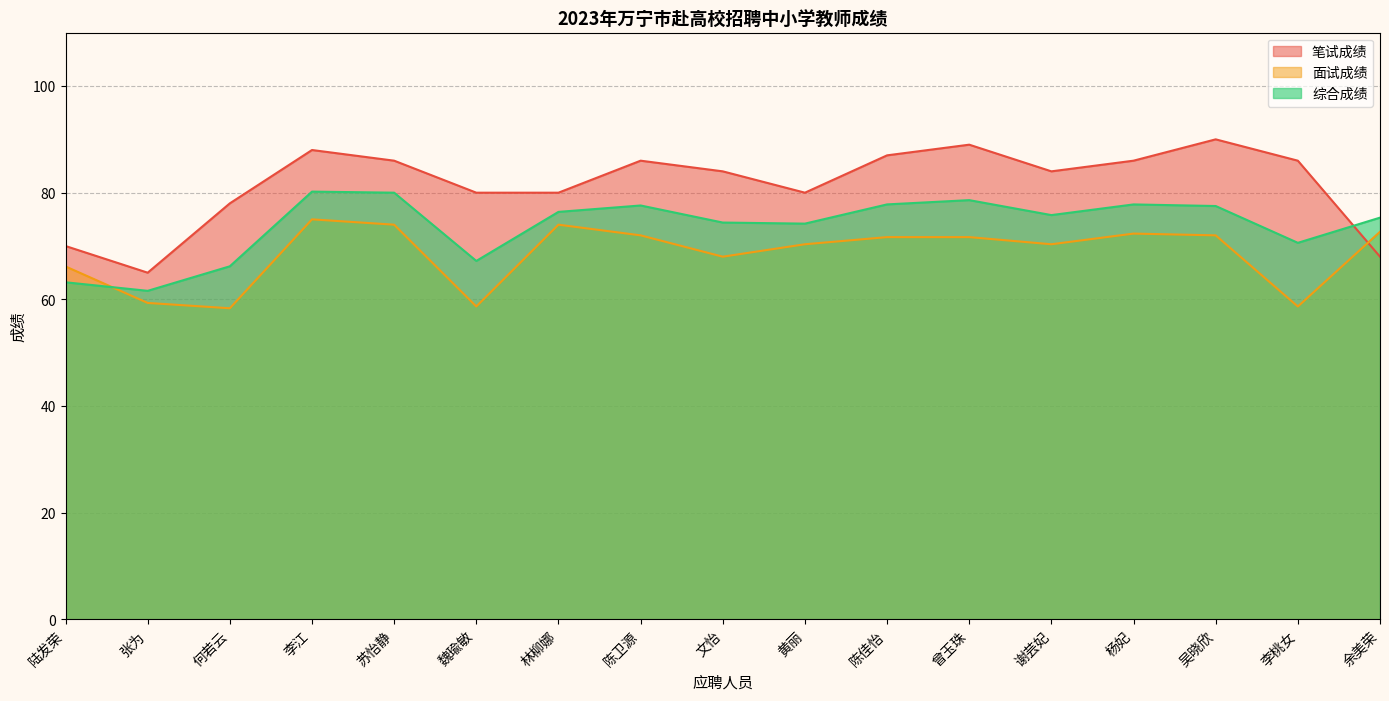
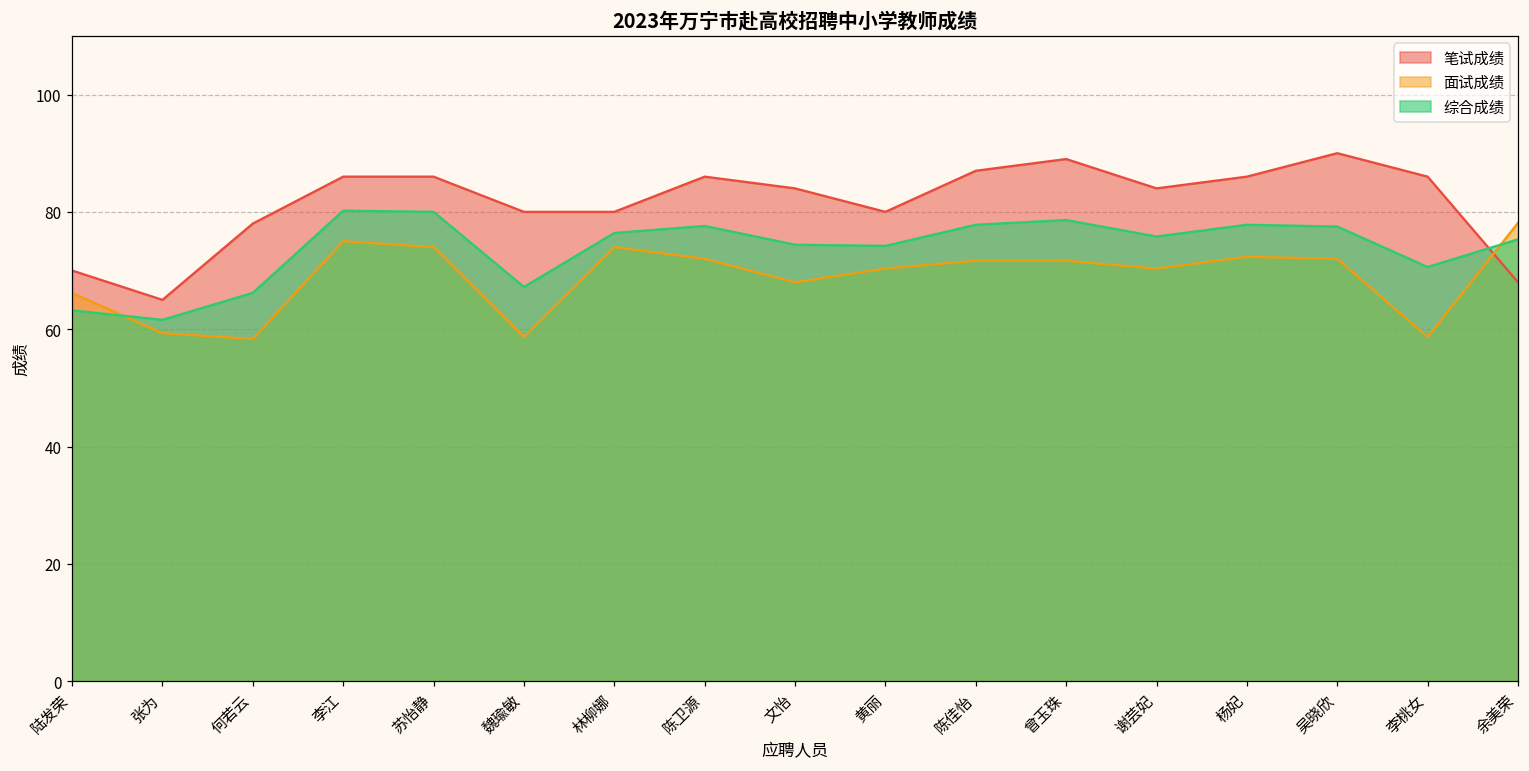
  {
    "笔试成绩": {
      "陆发荣": 70,
      "张为": 65,
      "何若云": 78,
-     "李江": 88,
+     "李江": 86,
      "苏怡静": 86,
      "魏瑜敏": 80,
      "林柳娜": 80,
      "陈卫源": 86,
      "文怡": 84,
      "黄丽": 80,
      "陈佳怡": 87,
      "曾玉珠": 89,
      "谢芸妃": 84,
      "杨妃": 86,
      "吴晓欣": 90,
      "李桃女": 86,
      "余美荣": 68
    },
    "面试成绩": {
      "陆发荣": 66,
      "张为": 59,
      "何若云": 58,
      "李江": 75,
      "苏怡静": 74,
      "魏瑜敏": 59,
      "林柳娜": 74,
      "陈卫源": 72,
      "文怡": 68,
      "黄丽": 70,
      "陈佳怡": 72,
      "曾玉珠": 72,
      "谢芸妃": 70,
      "杨妃": 72,
      "吴晓欣": 72,
      "李桃女": 59,
-     "余美荣": 73
+     "余美荣": 78
    },
    "综合成绩": {
      "陆发荣": 63,
      "张为": 62,
      "何若云": 66,
      "李江": 80,
      "苏怡静": 80,
      "魏瑜敏": 67,
      "林柳娜": 76,
      "陈卫源": 78,
      "文怡": 74,
      "黄丽": 74,
      "陈佳怡": 78,
      "曾玉珠": 79,
      "谢芸妃": 76,
      "杨妃": 78,
      "吴晓欣": 78,
      "李桃女": 71,
      "余美荣": 75
    }
  }
